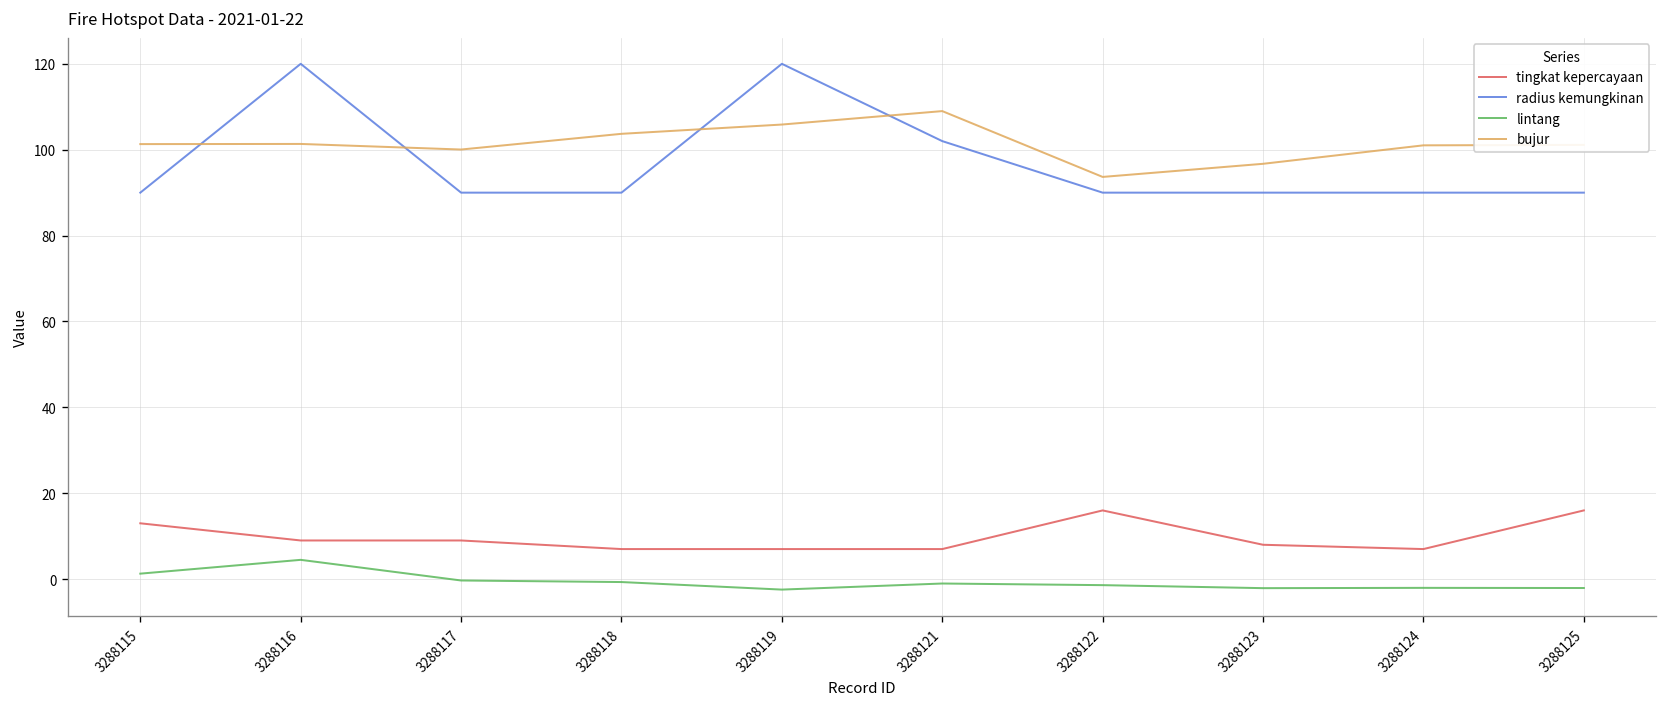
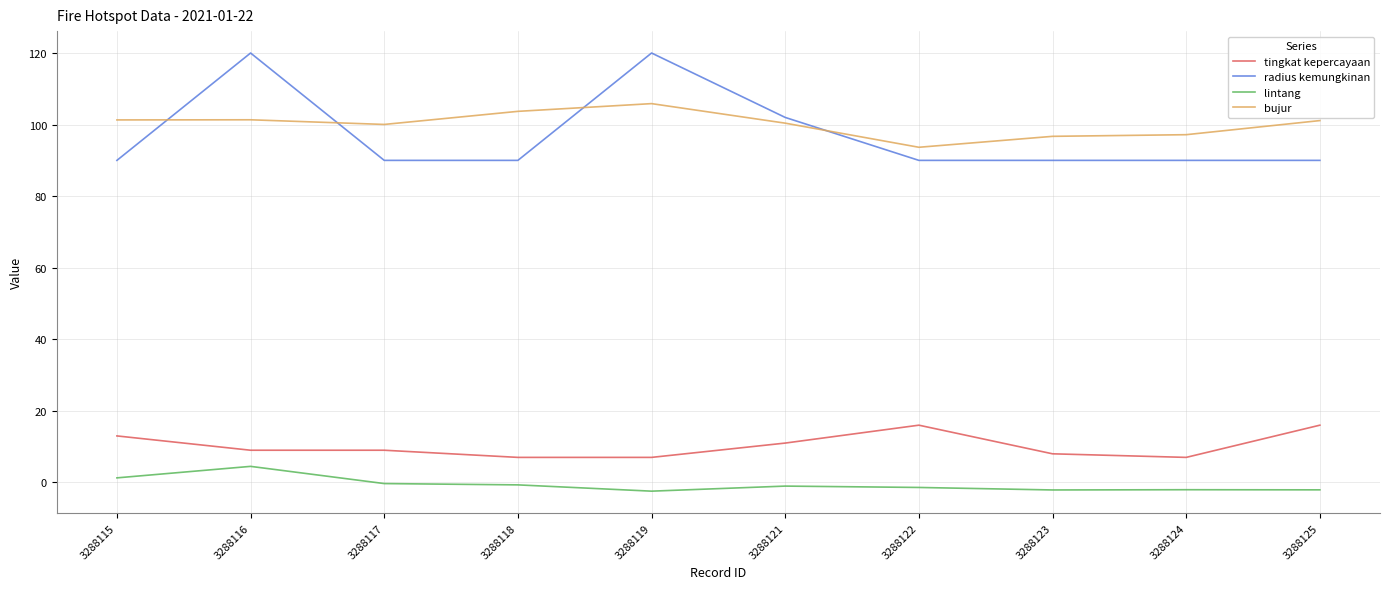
  {
    "tingkat kepercayaan": {
      "3288115": 13,
      "3288116": 9,
      "3288117": 9,
      "3288118": 7,
      "3288119": 7,
-     "3288121": 7,
+     "3288121": 11,
      "3288122": 16,
      "3288123": 8,
      "3288124": 7,
      "3288125": 16
    },
    "radius kemungkinan": {
      "3288115": 90,
      "3288116": 120,
      "3288117": 90,
      "3288118": 90,
      "3288119": 120,
      "3288121": 102,
      "3288122": 90,
      "3288123": 90,
      "3288124": 90,
      "3288125": 90
    },
    "lintang": {
      "3288115": 1,
      "3288116": 4,
      "3288117": 0,
      "3288118": -1,
      "3288119": -2,
      "3288121": -1,
      "3288122": -1,
      "3288123": -2,
      "3288124": -2,
      "3288125": -2
    },
    "bujur": {
      "3288115": 101,
      "3288116": 101,
      "3288117": 100,
      "3288118": 104,
      "3288119": 106,
-     "3288121": 109,
+     "3288121": 100,
      "3288122": 94,
      "3288123": 97,
-     "3288124": 101,
+     "3288124": 97,
      "3288125": 101
    }
  }
